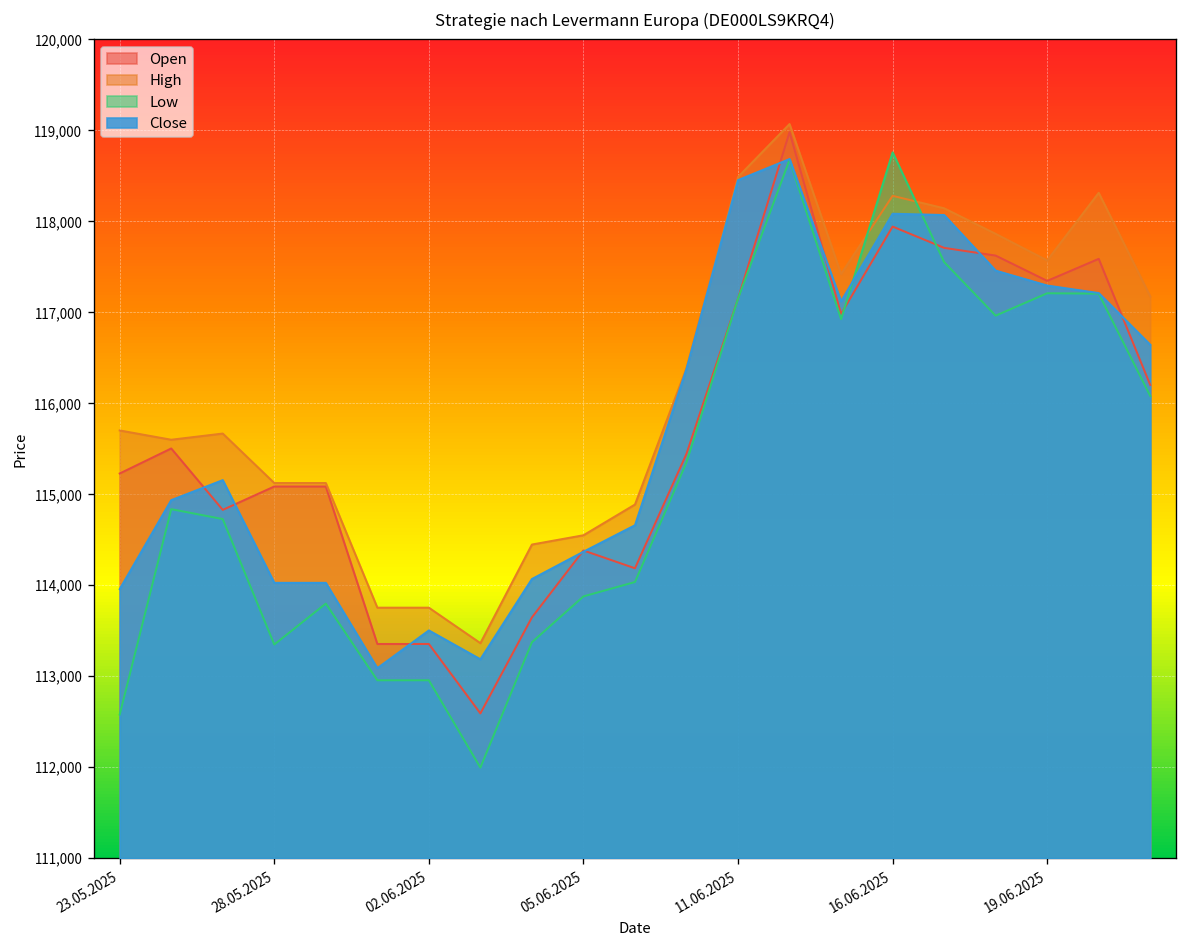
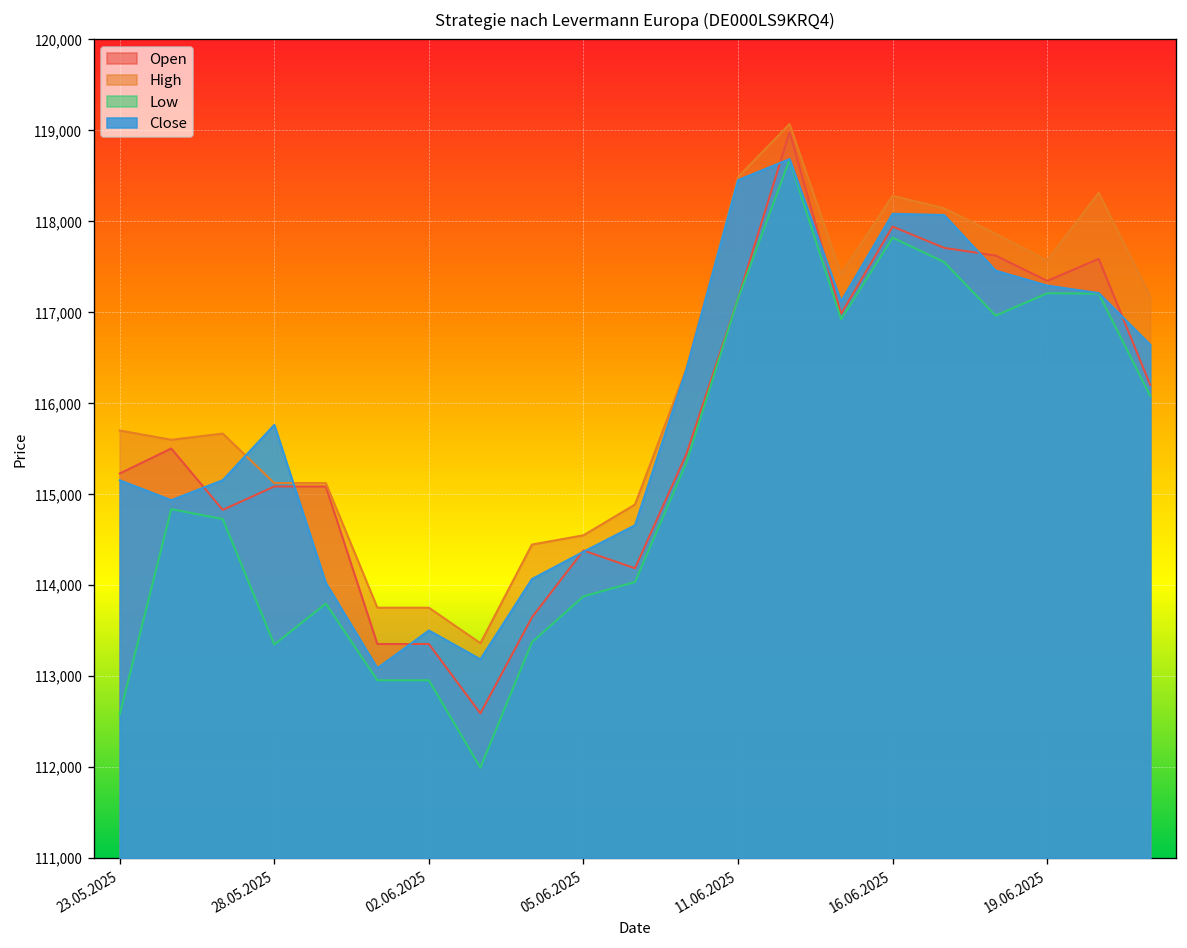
  {
    "Low": {
      "23.05.2025": "112,600",
      "28.05.2025": "113,300",
      "02.06.2025": "113,000",
      "05.06.2025": "113,900",
-     "16.06.2025": "118,800",
+     "16.06.2025": "117,800",
      "19.06.2025": "117,200"
    },
    "Close": {
-     "23.05.2025": "114,000",
-     "28.05.2025": "114,000",
+     "23.05.2025": "115,200",
+     "28.05.2025": "115,800",
      "02.06.2025": "113,500",
      "11.06.2025": "118,500",
      "16.06.2025": "118,100",
      "19.06.2025": "117,300"
    }
  }
